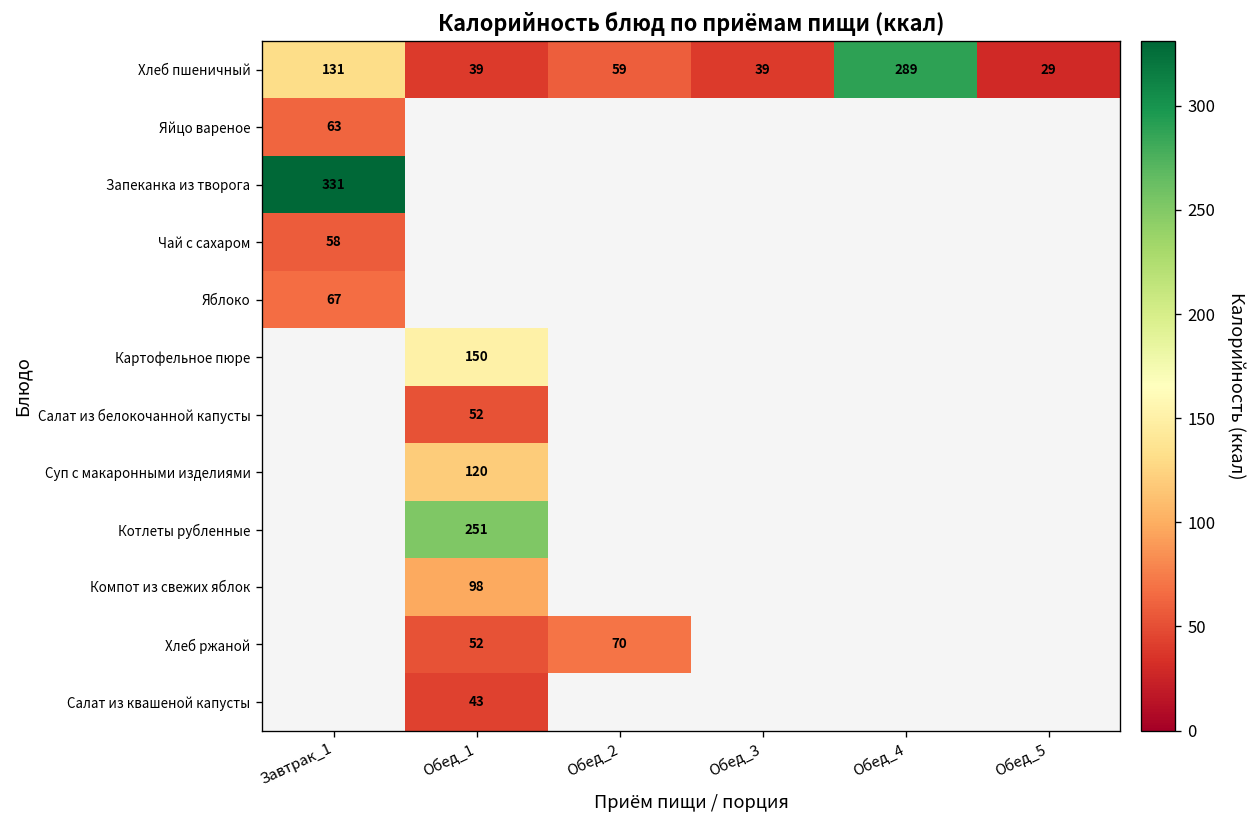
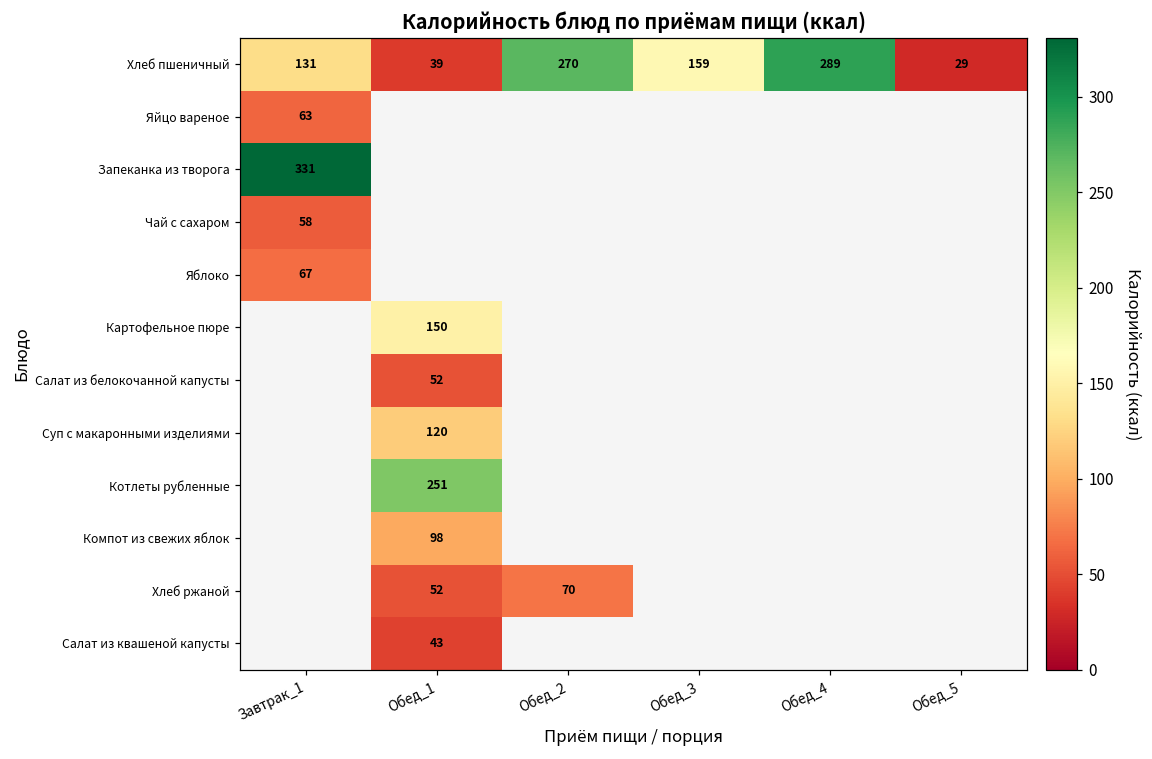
  {
    "Хлеб пшеничный": {
      "Завтрак_1": 131,
      "Обед_1": 39,
-     "Обед_2": 59,
-     "Обед_3": 39,
+     "Обед_2": 270,
+     "Обед_3": 159,
      "Обед_4": 289,
      "Обед_5": 29
    },
    "Яйцо вареное": {
      "Завтрак_1": 63
    },
    "Запеканка из творога": {
      "Завтрак_1": 331
    },
    "Чай с сахаром": {
      "Завтрак_1": 58
    },
    "Яблоко": {
      "Завтрак_1": 67
    },
    "Картофельное пюре": {
      "Обед_1": 150
    },
    "Салат из белокочанной капусты": {
      "Обед_1": 52
    },
    "Суп с макаронными изделиями": {
      "Обед_1": 120
    },
    "Котлеты рубленные": {
      "Обед_1": 251
    },
    "Компот из свежих яблок": {
      "Обед_1": 98
    },
    "Хлеб ржаной": {
      "Обед_1": 52,
      "Обед_2": 70
    },
    "Салат из квашеной капусты": {
      "Обед_1": 43
    }
  }
